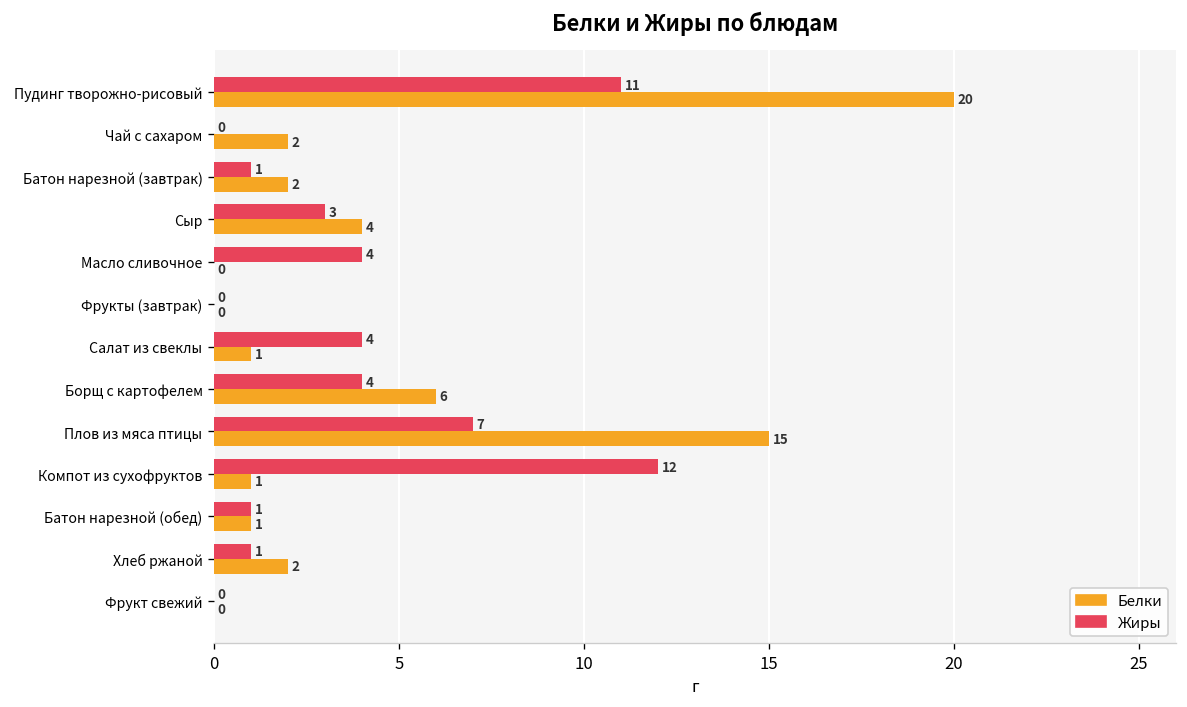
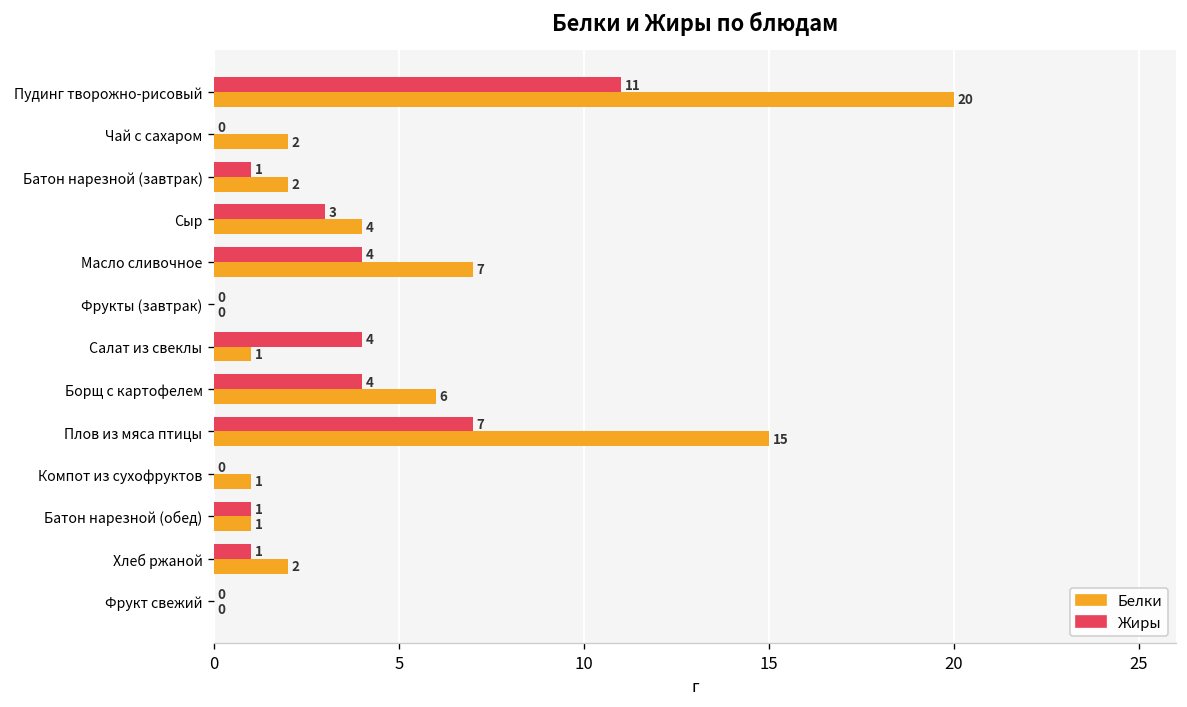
  {
    "Белки": {
      "Пудинг творожно-рисовый": 20,
      "Чай с сахаром": 2,
      "Батон нарезной (завтрак)": 2,
      "Сыр": 4,
-     "Масло сливочное": 0,
+     "Масло сливочное": 7,
      "Фрукты (завтрак)": 0,
      "Салат из свеклы": 1,
      "Борщ с картофелем": 6,
      "Плов из мяса птицы": 15,
      "Компот из сухофруктов": 1,
      "Батон нарезной (обед)": 1,
      "Хлеб ржаной": 2,
      "Фрукт свежий": 0
    },
    "Жиры": {
      "Пудинг творожно-рисовый": 11,
      "Чай с сахаром": 0,
      "Батон нарезной (завтрак)": 1,
      "Сыр": 3,
      "Масло сливочное": 4,
      "Фрукты (завтрак)": 0,
      "Салат из свеклы": 4,
      "Борщ с картофелем": 4,
      "Плов из мяса птицы": 7,
-     "Компот из сухофруктов": 12,
+     "Компот из сухофруктов": 0,
      "Батон нарезной (обед)": 1,
      "Хлеб ржаной": 1,
      "Фрукт свежий": 0
    }
  }
